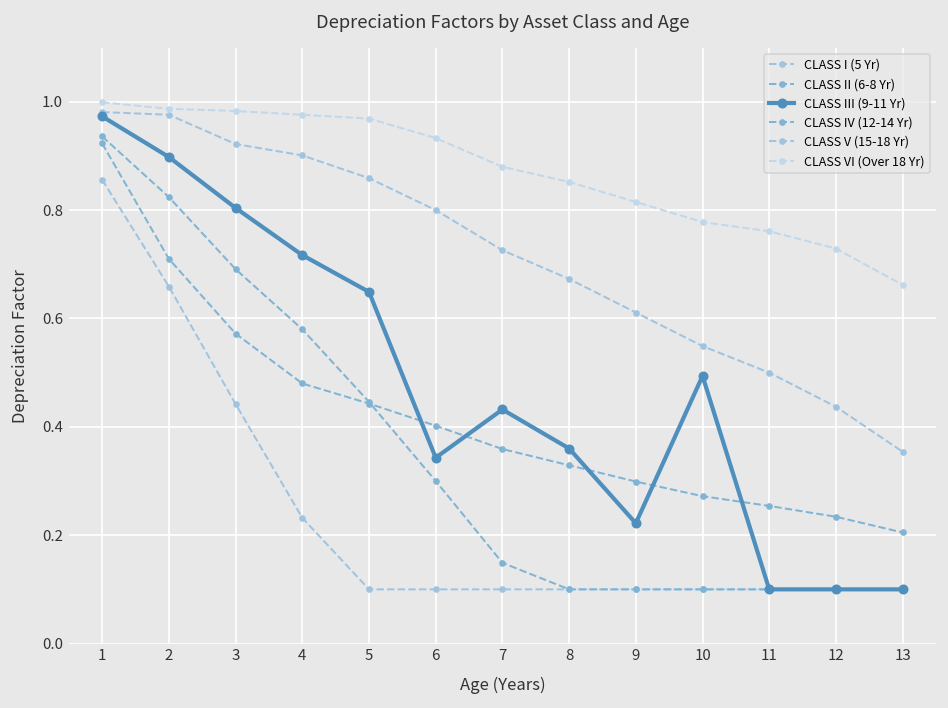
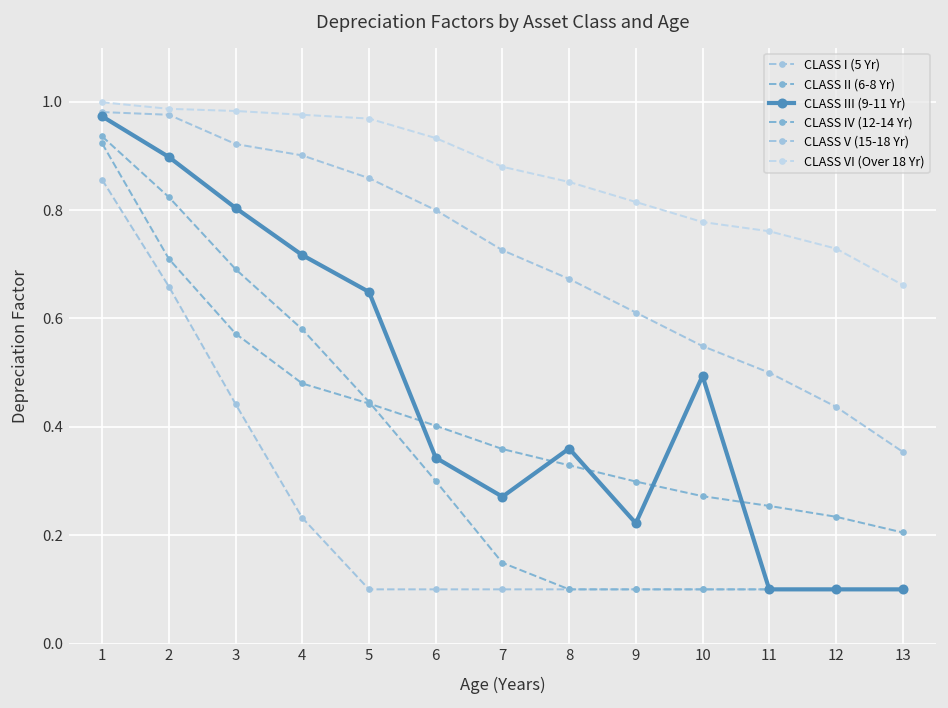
  {
    "CLASS III (9-11 Yr)": {
      "1": 0.97,
      "2": 0.90,
      "3": 0.80,
      "4": 0.72,
      "5": 0.65,
      "6": 0.34,
-     "7": 0.43,
+     "7": 0.27,
      "8": 0.36,
      "9": 0.22,
      "10": 0.49
    }
  }
